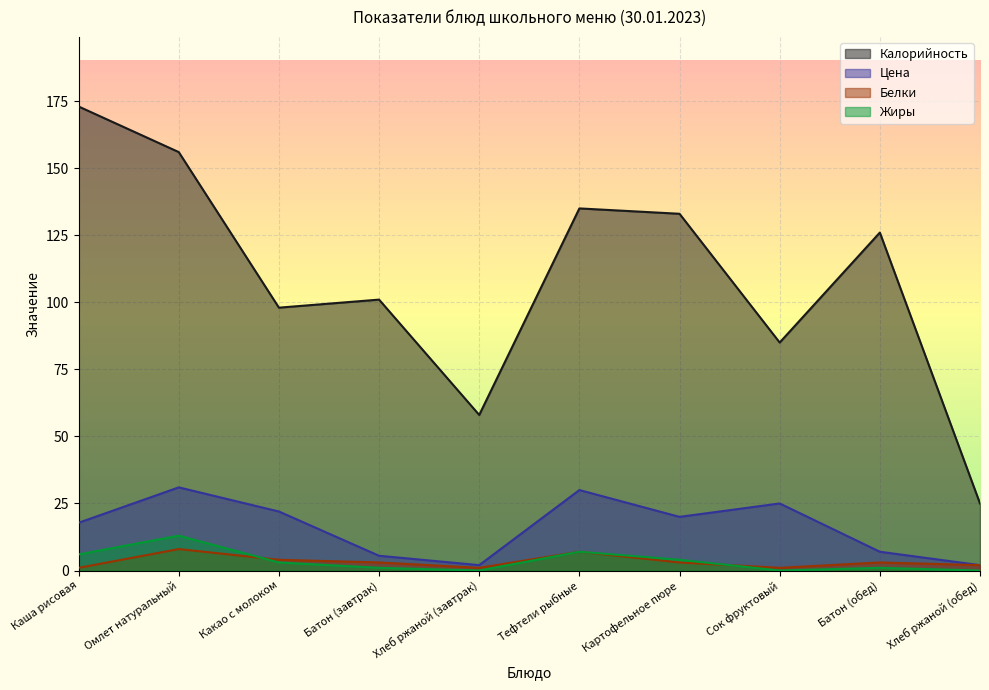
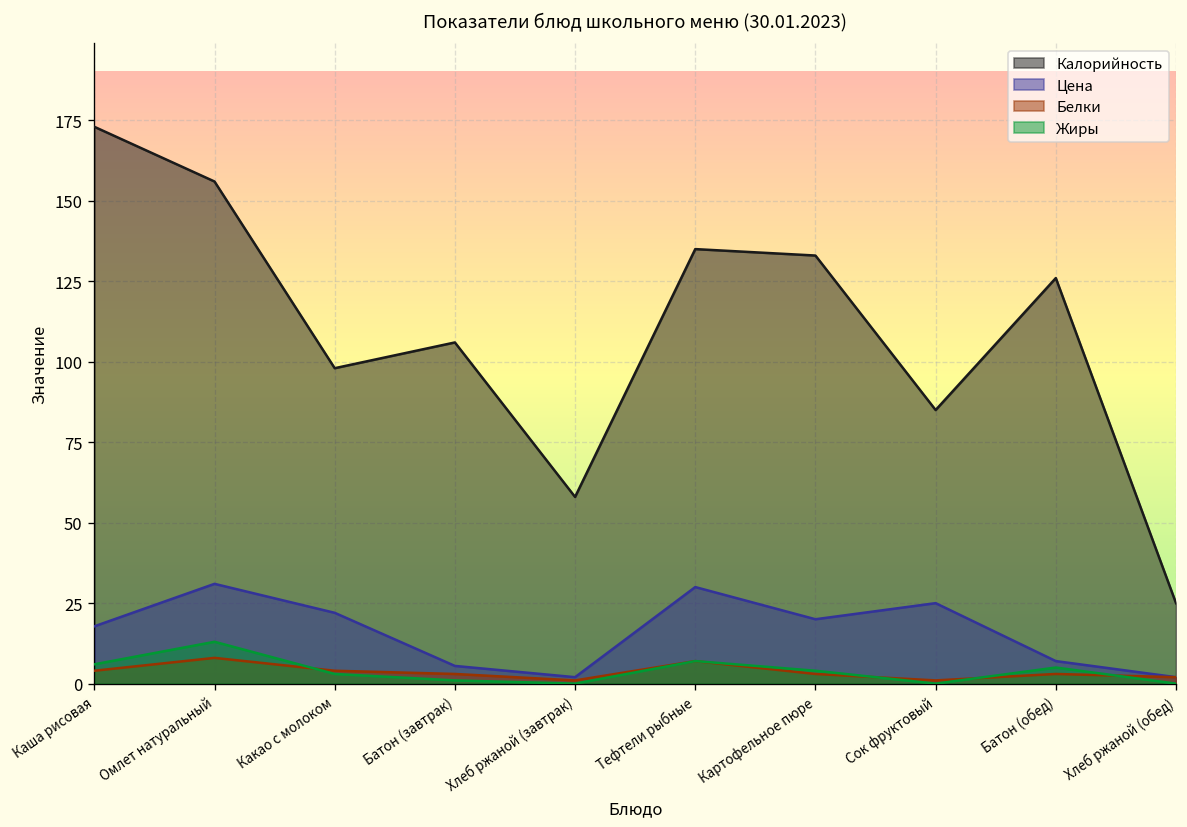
  {
    "Калорийность": {
      "Каша рисовая": 173,
      "Омлет натуральный": 156,
      "Какао с молоком": 98,
-     "Батон (завтрак)": 101,
+     "Батон (завтрак)": 106,
      "Хлеб ржаной (завтрак)": 58,
      "Тефтели рыбные": 135,
      "Картофельное пюре": 133,
      "Сок фруктовый": 85,
      "Батон (обед)": 126,
      "Хлеб ржаной (обед)": 25
    },
    "Цена": {
      "Каша рисовая": 18,
      "Омлет натуральный": 31,
      "Какао с молоком": 22,
      "Батон (завтрак)": 6,
      "Хлеб ржаной (завтрак)": 2,
      "Тефтели рыбные": 30,
      "Картофельное пюре": 20,
      "Сок фруктовый": 25,
      "Батон (обед)": 7
    },
    "Белки": {
-     "Каша рисовая": 1,
+     "Каша рисовая": 4,
      "Омлет натуральный": 8,
      "Какао с молоком": 4,
      "Батон (завтрак)": 3,
      "Хлеб ржаной (завтрак)": 1,
      "Картофельное пюре": 3,
      "Сок фруктовый": 1,
      "Батон (обед)": 3
    },
    "Жиры": {
      "Каша рисовая": 6,
      "Омлет натуральный": 13,
      "Какао с молоком": 3,
      "Батон (завтрак)": 1,
      "Хлеб ржаной (завтрак)": 0,
      "Картофельное пюре": 4,
      "Сок фруктовый": 0,
-     "Батон (обед)": 1,
+     "Батон (обед)": 5,
      "Хлеб ржаной (обед)": 0
    }
  }
